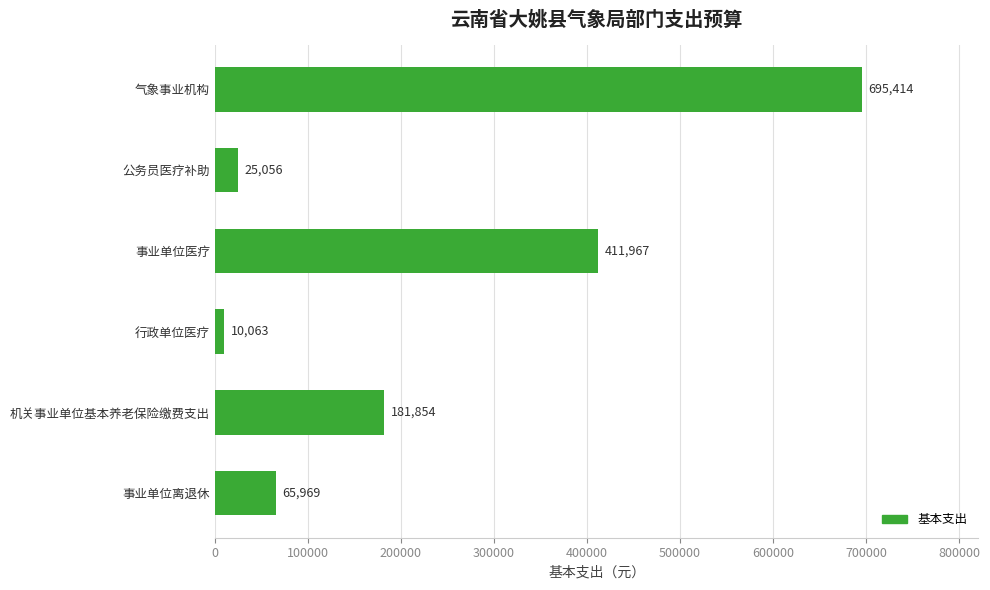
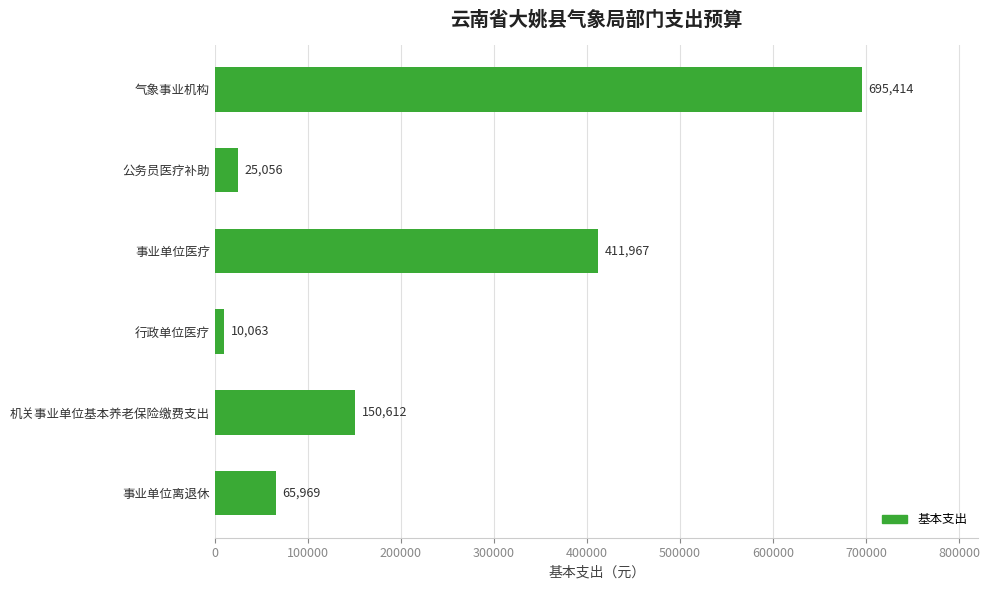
  {
    "气象事业机构": "695,414",
    "公务员医疗补助": "25,056",
    "事业单位医疗": "411,967",
    "行政单位医疗": "10,063",
-   "机关事业单位基本养老保险缴费支出": "181,854",
+   "机关事业单位基本养老保险缴费支出": "150,612",
    "事业单位离退休": "65,969"
  }
